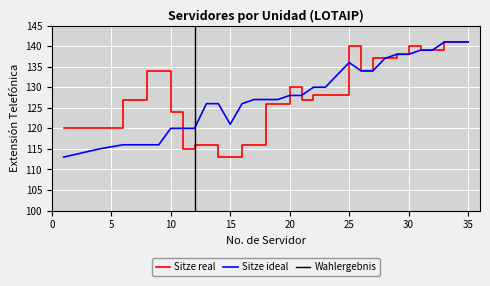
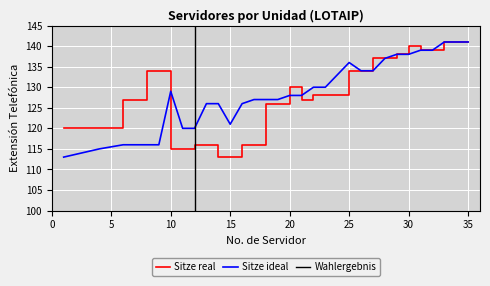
  {
    "Sitze real": {
-     "10": 124,
+     "10": 115,
      "15": 113,
      "20": 130,
-     "25": 140,
+     "25": 134,
      "30": 140
    },
    "Sitze ideal": {
-     "10": 120,
+     "10": 129,
      "15": 121,
      "20": 128,
      "25": 136,
      "30": 138
    }
  }
